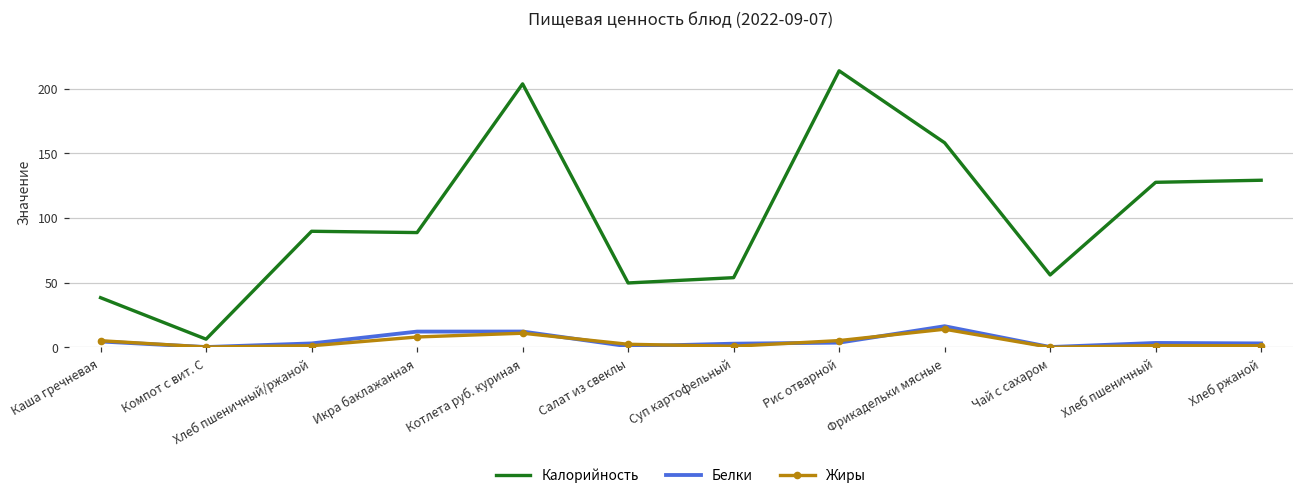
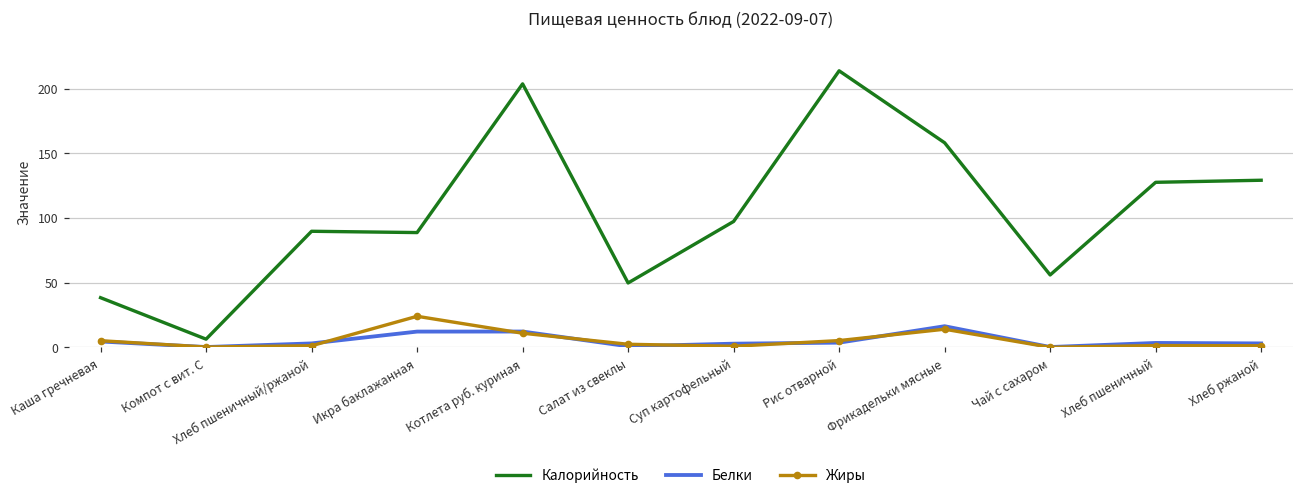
  {
    "Калорийность": {
      "Каша гречневая": 38,
      "Компот с вит. С": 6,
      "Хлеб пшеничный/ржаной": 90,
      "Икра баклажанная": 89,
      "Котлета руб. куриная": 204,
      "Салат из свеклы": 50,
-     "Суп картофельный": 54,
+     "Суп картофельный": 97,
      "Рис отварной": 214,
      "Фрикадельки мясные": 158,
      "Чай с сахаром": 56,
      "Хлеб пшеничный": 128,
      "Хлеб ржаной": 129
    },
    "Белки": {
      "Икра баклажанная": 12,
      "Фрикадельки мясные": 16
    },
    "Жиры": {
-     "Икра баклажанная": 8,
+     "Икра баклажанная": 24,
      "Фрикадельки мясные": 14
    }
  }
